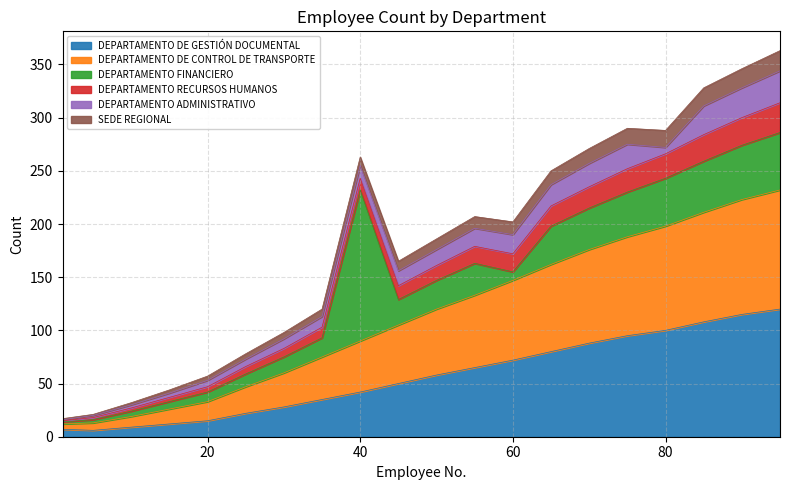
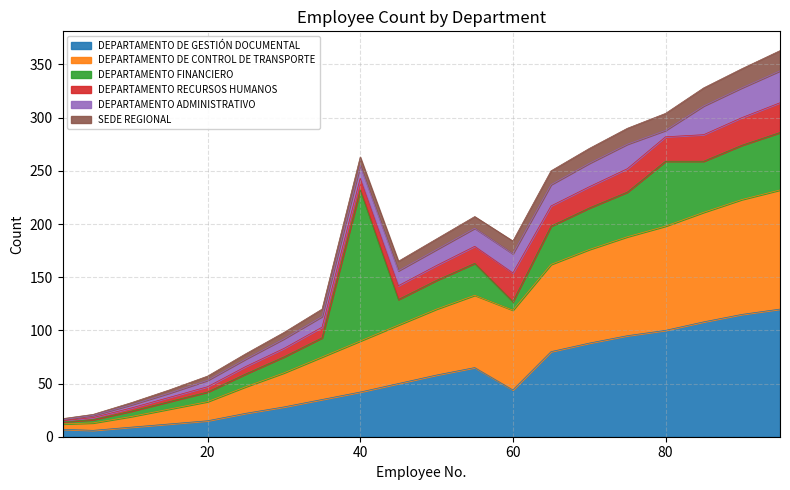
  {
    "DEPARTAMENTO DE GESTIÓN DOCUMENTAL": {
      "20": 15,
      "40": 42,
-     "60": 72,
+     "60": 44,
      "80": 100
    },
    "DEPARTAMENTO DE CONTROL DE TRANSPORTE": {
      "20": 18,
      "40": 48,
      "60": 75,
      "80": 98
    },
    "DEPARTAMENTO FINANCIERO": {
      "20": 9,
      "40": 142,
      "60": 8,
-     "80": 45
+     "80": 61
    },
    "DEPARTAMENTO RECURSOS HUMANOS": {
      "20": 5,
      "40": 11,
-     "60": 17,
+     "60": 27,
      "80": 23
    },
    "DEPARTAMENTO ADMINISTRATIVO": {
      "20": 6,
      "40": 12,
      "60": 18,
      "80": 6
    },
    "SEDE REGIONAL": {
      "20": 4,
      "40": 8,
      "60": 12,
      "80": 16
    }
  }
